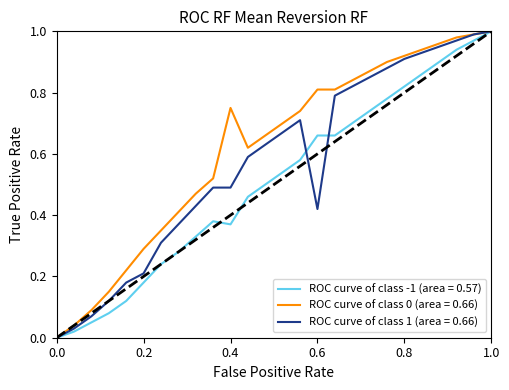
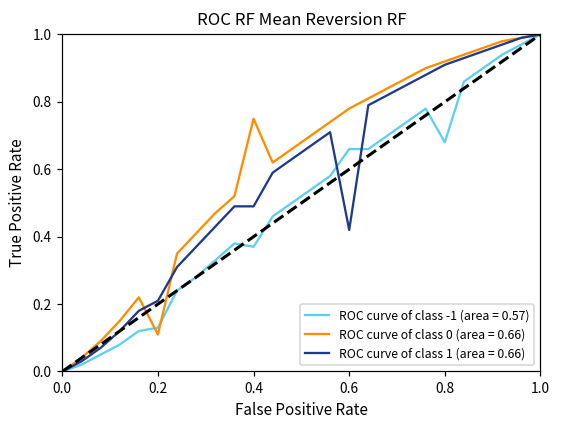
  {
    "ROC curve of class -1 (area = 0.57)": {
-     "0.2": 0.18,
+     "0.2": 0.13,
      "0.4": 0.37,
      "0.6": 0.66,
-     "0.8": 0.82
+     "0.8": 0.68
    },
    "ROC curve of class 0 (area = 0.66)": {
-     "0.2": 0.29,
+     "0.2": 0.11,
      "0.4": 0.75,
-     "0.6": 0.81,
+     "0.6": 0.78,
      "0.8": 0.92
    },
    "ROC curve of class 1 (area = 0.66)": {
      "0.2": 0.21,
      "0.4": 0.49,
      "0.6": 0.42,
      "0.8": 0.91
    }
  }
